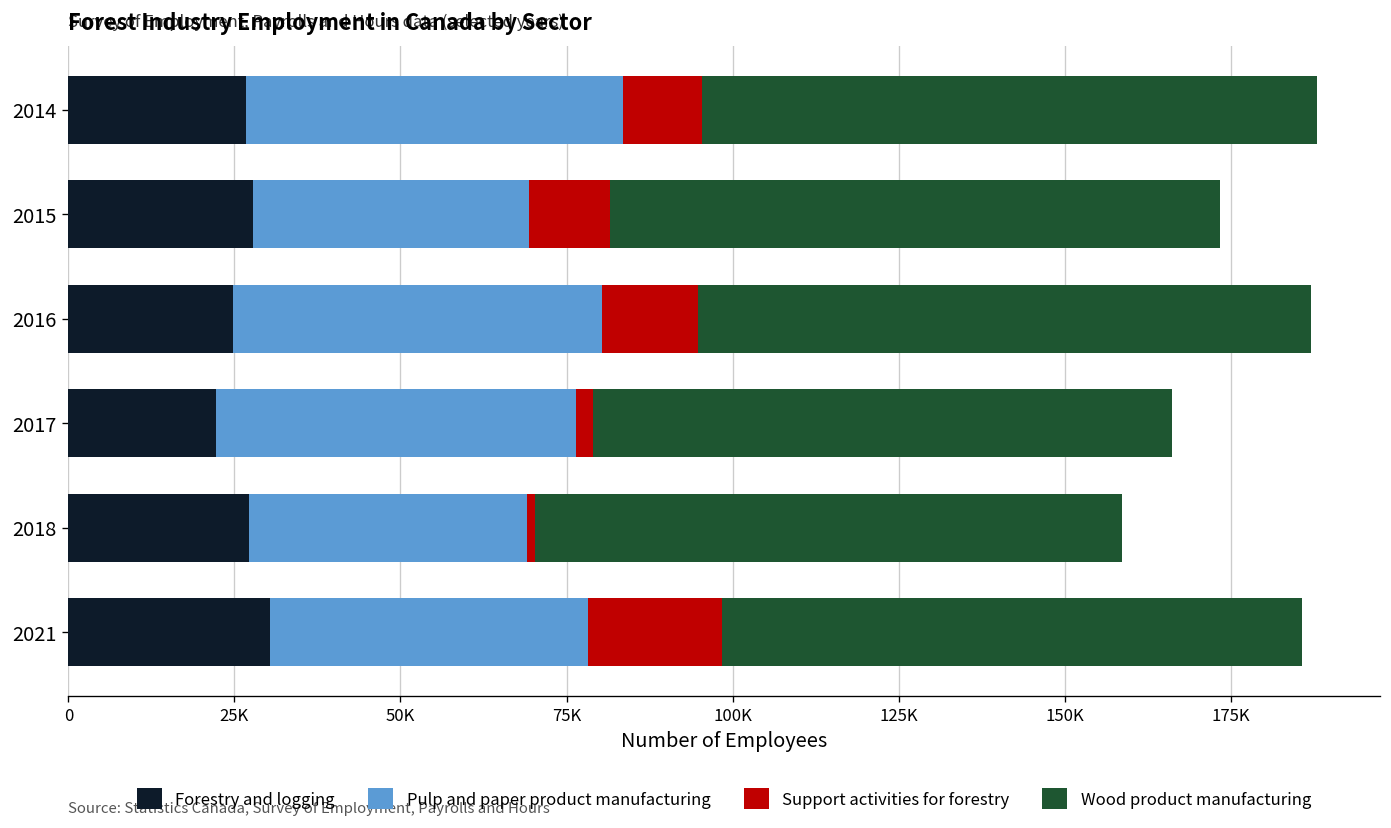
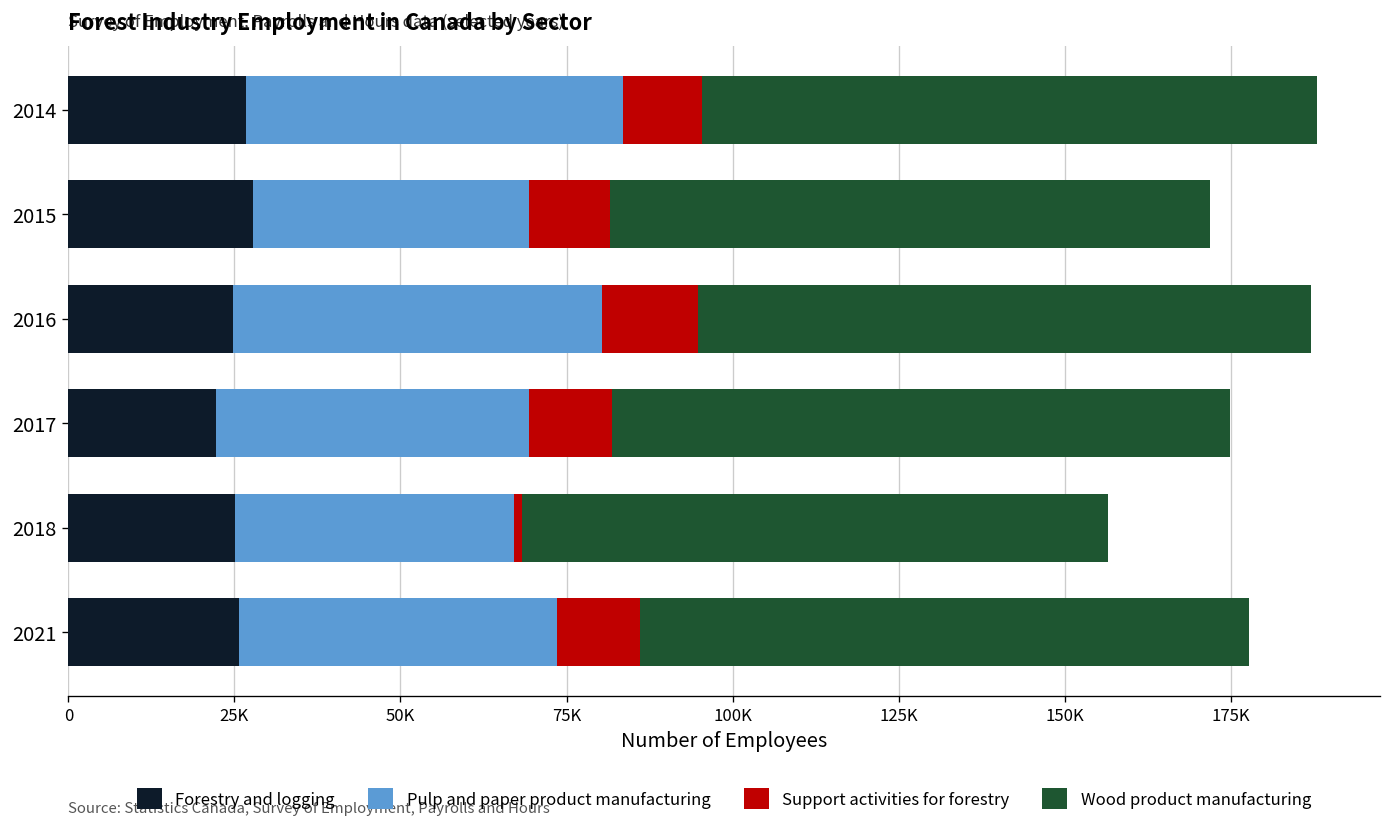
  {
    "Forestry and logging": {
      "2014": 27000,
      "2015": 28000,
      "2016": 25000,
      "2017": 22000,
-     "2018": 27000,
-     "2021": 30000
+     "2018": 25000,
+     "2021": 26000
    },
    "Pulp and paper product manufacturing": {
      "2014": 57000,
      "2015": 41000,
      "2016": 55000,
-     "2017": 54000,
+     "2017": 47000,
      "2018": 42000,
      "2021": 48000
    },
    "Support activities for forestry": {
      "2014": 12000,
      "2015": 12000,
      "2016": 14000,
-     "2017": 3000,
+     "2017": 13000,
      "2018": 1000,
-     "2021": 20000
+     "2021": 13000
    },
    "Wood product manufacturing": {
      "2014": 93000,
-     "2015": 92000,
+     "2015": 90000,
      "2016": 92000,
-     "2017": 87000,
+     "2017": 93000,
      "2018": 88000,
-     "2021": 87000
+     "2021": 92000
    }
  }
